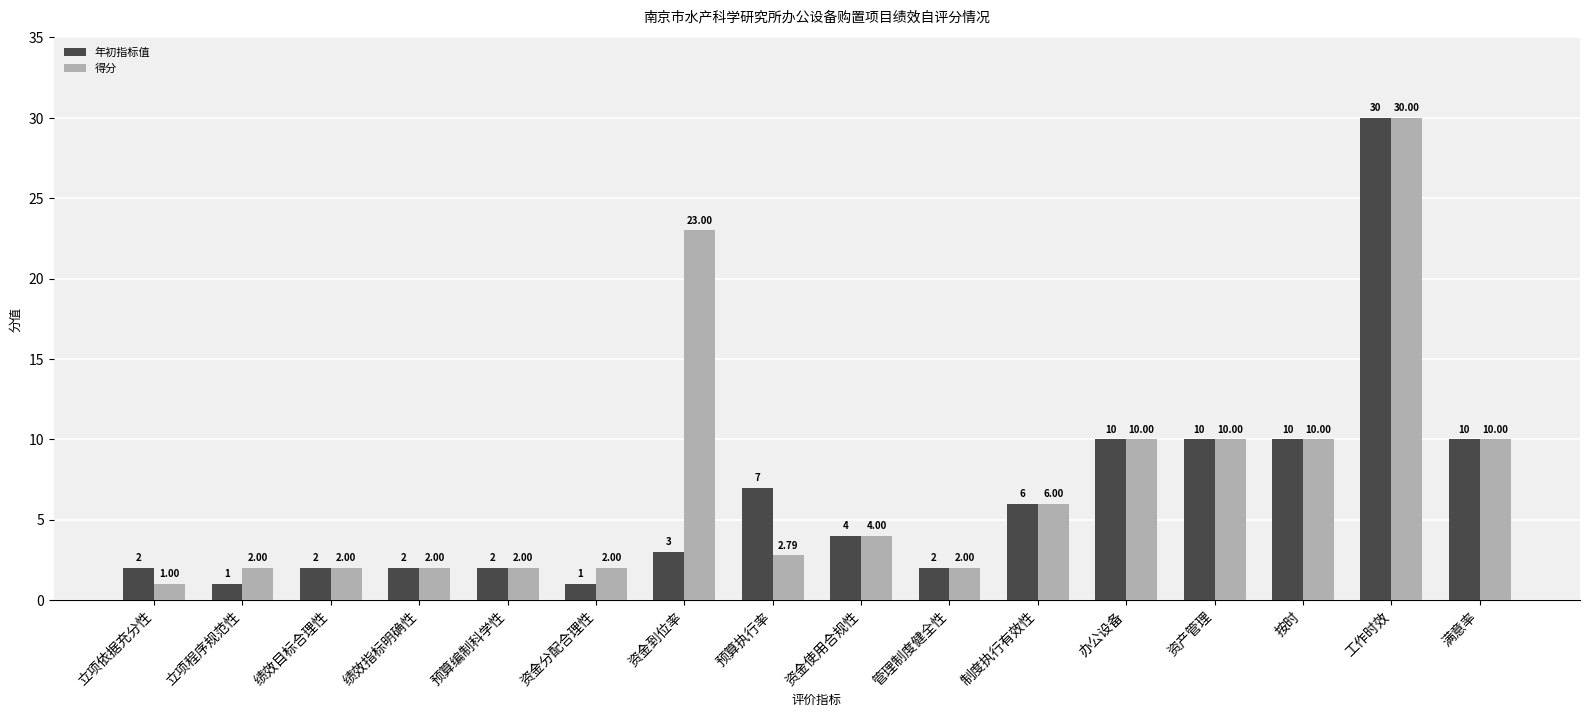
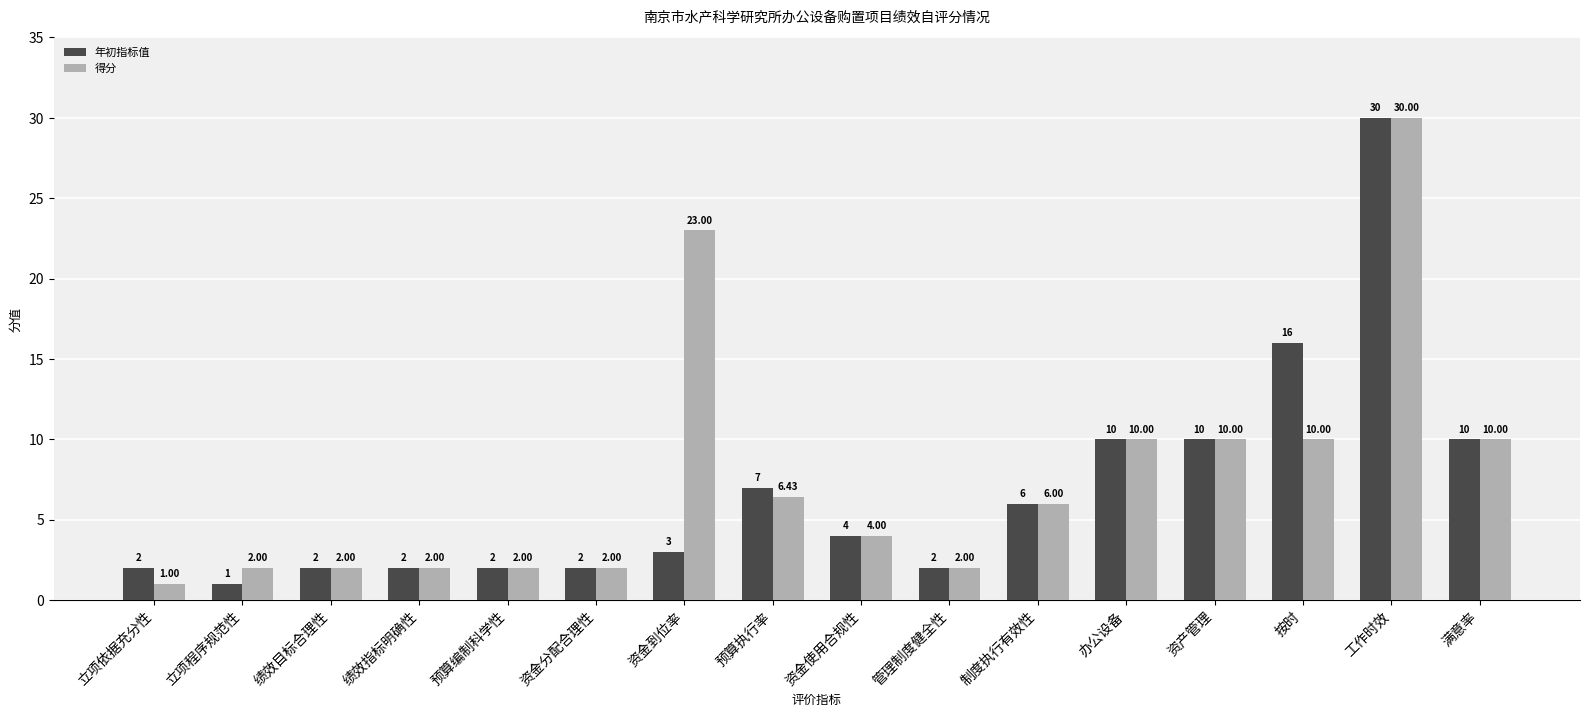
  {
    "年初指标值": {
      "立项依据充分性": 2,
      "立项程序规范性": 1,
      "绩效目标合理性": 2,
      "绩效指标明确性": 2,
      "预算编制科学性": 2,
-     "资金分配合理性": 1,
+     "资金分配合理性": 2,
      "资金到位率": 3,
      "预算执行率": 7,
      "资金使用合规性": 4,
      "管理制度健全性": 2,
      "制度执行有效性": 6,
      "办公设备": 10,
      "资产管理": 10,
-     "按时": 10,
+     "按时": 16,
      "工作时效": 30,
      "满意率": 10
    },
    "得分": {
      "立项依据充分性": 1.00,
      "立项程序规范性": 2.00,
      "绩效目标合理性": 2.00,
      "绩效指标明确性": 2.00,
      "预算编制科学性": 2.00,
      "资金分配合理性": 2.00,
      "资金到位率": 23.00,
-     "预算执行率": 2.79,
+     "预算执行率": 6.43,
      "资金使用合规性": 4.00,
      "管理制度健全性": 2.00,
      "制度执行有效性": 6.00,
      "办公设备": 10.00,
      "资产管理": 10.00,
      "按时": 10.00,
      "工作时效": 30.00,
      "满意率": 10.00
    }
  }
